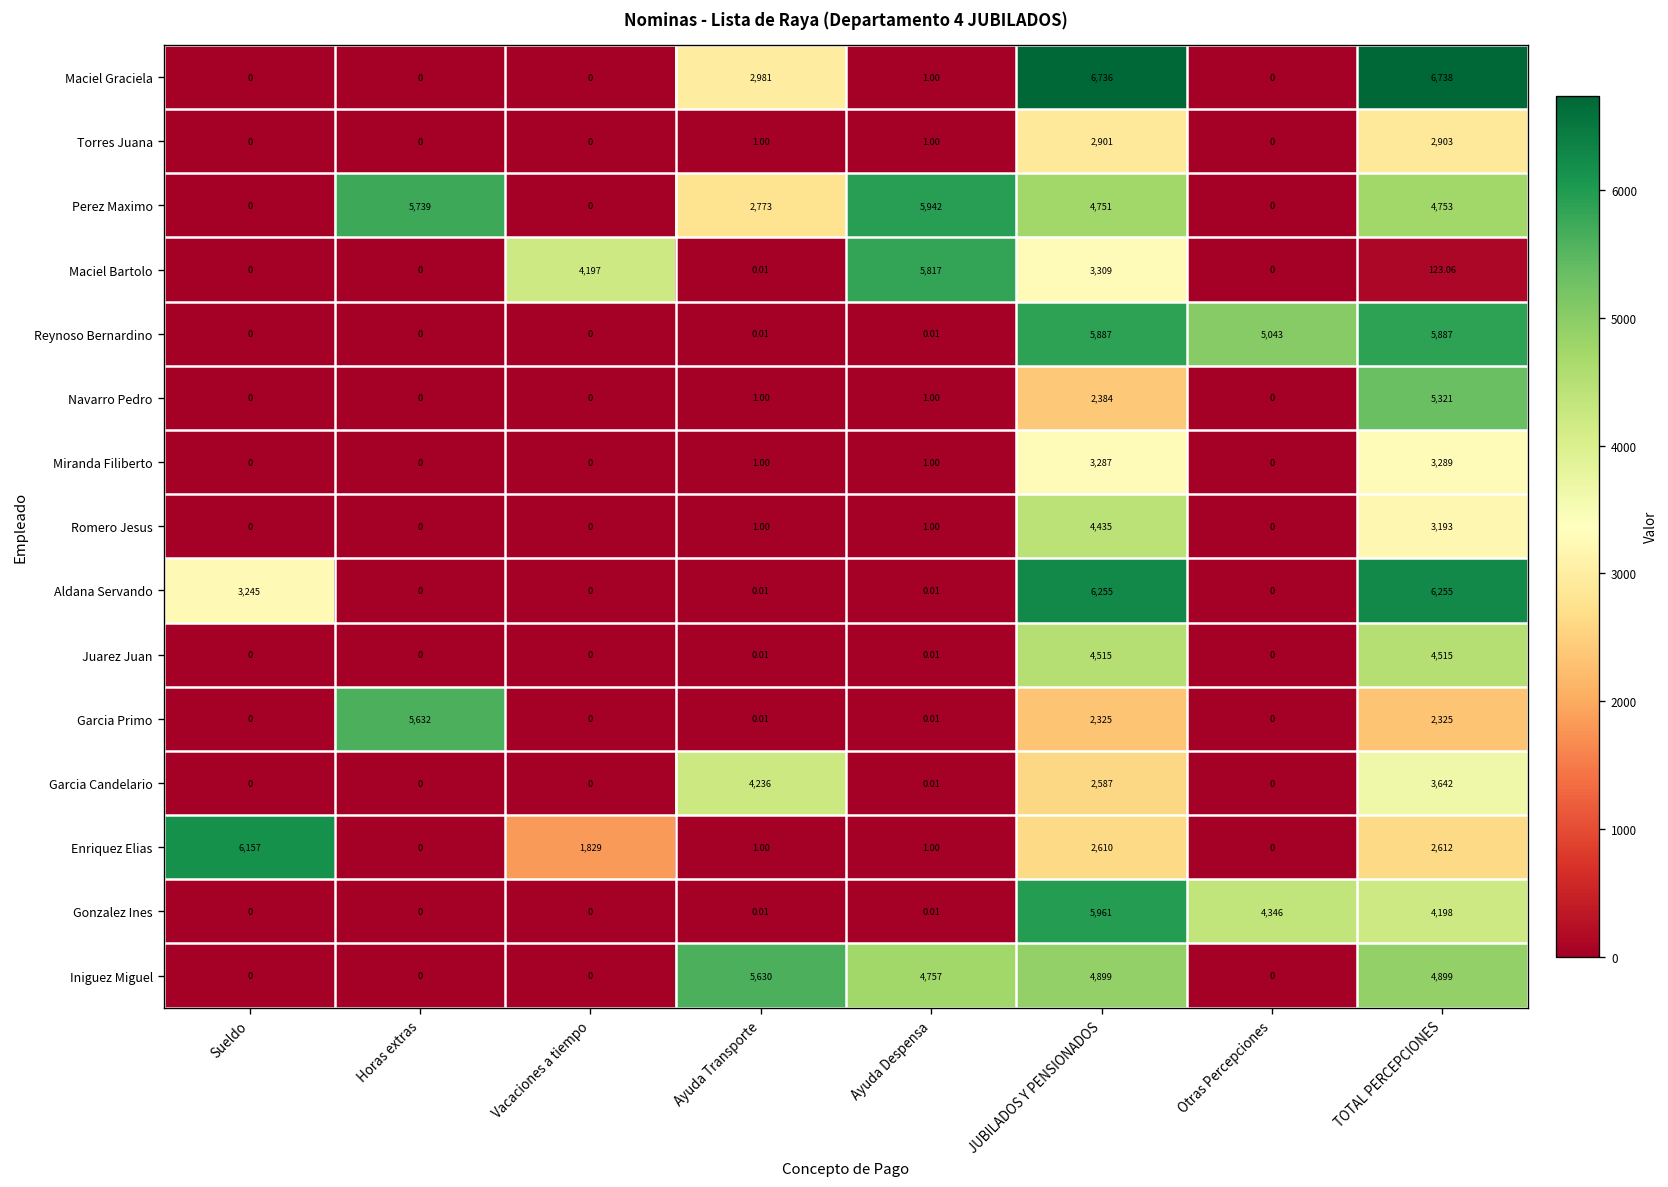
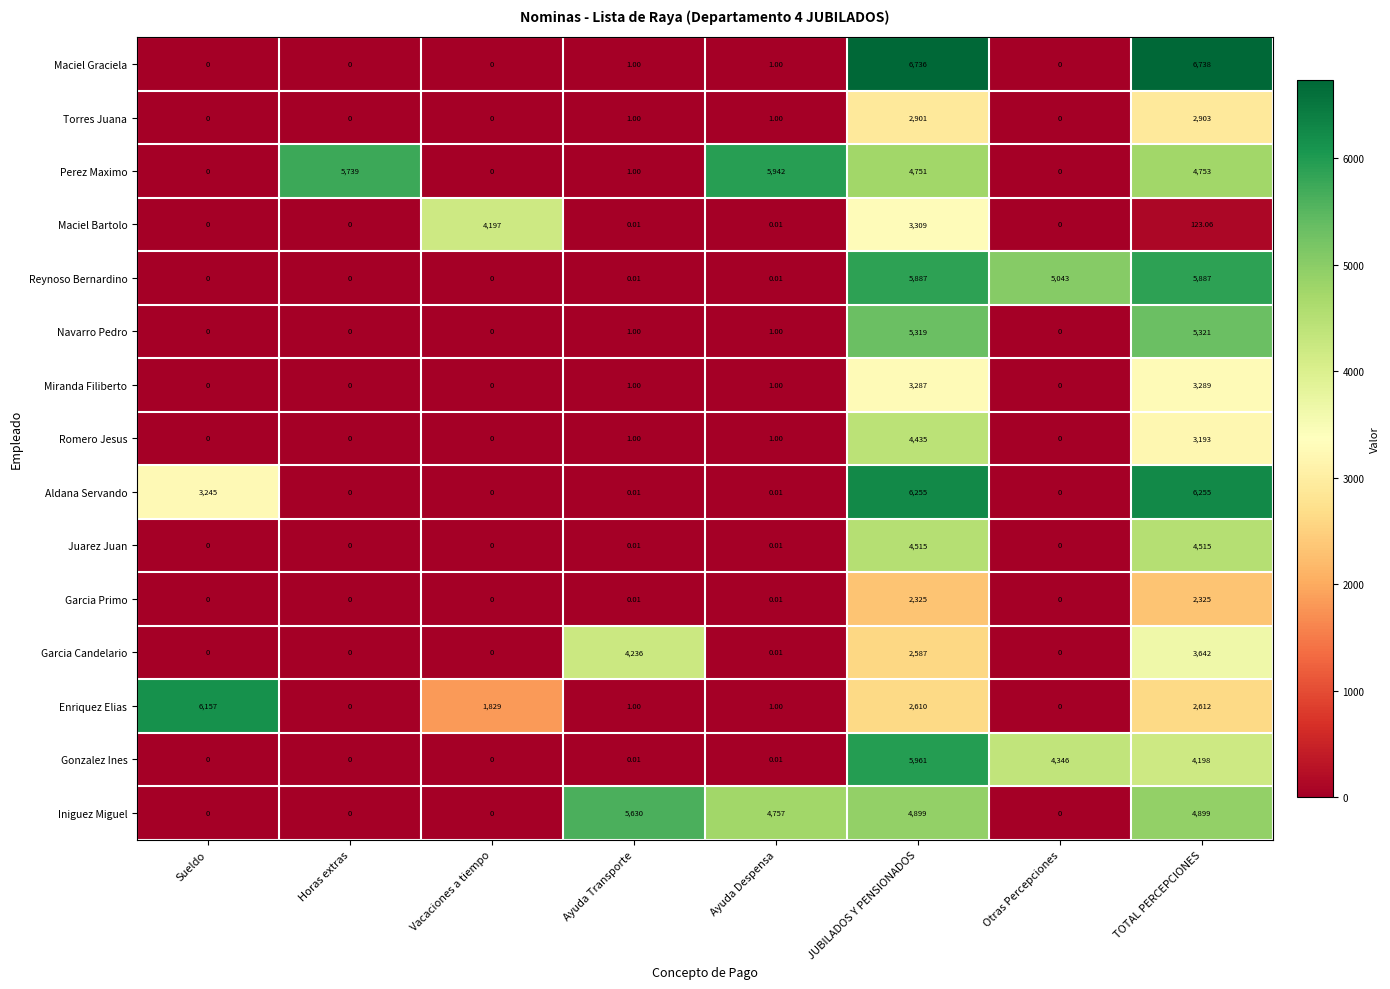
  {
    "Maciel Graciela": {
      "Sueldo": "0",
      "Horas extras": "0",
      "Vacaciones a tiempo": "0",
-     "Ayuda Transporte": "2,981",
+     "Ayuda Transporte": "1.00",
      "Ayuda Despensa": "1.00",
      "JUBILADOS Y PENSIONADOS": "6,736",
      "Otras Percepciones": "0",
      "TOTAL PERCEPCIONES": "6,738"
    },
    "Torres Juana": {
      "Sueldo": "0",
      "Horas extras": "0",
      "Vacaciones a tiempo": "0",
      "Ayuda Transporte": "1.00",
      "Ayuda Despensa": "1.00",
      "JUBILADOS Y PENSIONADOS": "2,901",
      "Otras Percepciones": "0",
      "TOTAL PERCEPCIONES": "2,903"
    },
    "Perez Maximo": {
      "Sueldo": "0",
      "Horas extras": "5,739",
      "Vacaciones a tiempo": "0",
-     "Ayuda Transporte": "2,773",
+     "Ayuda Transporte": "1.00",
      "Ayuda Despensa": "5,942",
      "JUBILADOS Y PENSIONADOS": "4,751",
      "Otras Percepciones": "0",
      "TOTAL PERCEPCIONES": "4,753"
    },
    "Maciel Bartolo": {
      "Sueldo": "0",
      "Horas extras": "0",
      "Vacaciones a tiempo": "4,197",
      "Ayuda Transporte": "0.01",
-     "Ayuda Despensa": "5,817",
+     "Ayuda Despensa": "0.01",
      "JUBILADOS Y PENSIONADOS": "3,309",
      "Otras Percepciones": "0",
      "TOTAL PERCEPCIONES": "123.06"
    },
    "Reynoso Bernardino": {
      "Sueldo": "0",
      "Horas extras": "0",
      "Vacaciones a tiempo": "0",
      "Ayuda Transporte": "0.01",
      "Ayuda Despensa": "0.01",
      "JUBILADOS Y PENSIONADOS": "5,887",
      "Otras Percepciones": "5,043",
      "TOTAL PERCEPCIONES": "5,887"
    },
    "Navarro Pedro": {
      "Sueldo": "0",
      "Horas extras": "0",
      "Vacaciones a tiempo": "0",
      "Ayuda Transporte": "1.00",
      "Ayuda Despensa": "1.00",
-     "JUBILADOS Y PENSIONADOS": "2,384",
+     "JUBILADOS Y PENSIONADOS": "5,319",
      "Otras Percepciones": "0",
      "TOTAL PERCEPCIONES": "5,321"
    },
    "Miranda Filiberto": {
      "Sueldo": "0",
      "Horas extras": "0",
      "Vacaciones a tiempo": "0",
      "Ayuda Transporte": "1.00",
      "Ayuda Despensa": "1.00",
      "JUBILADOS Y PENSIONADOS": "3,287",
      "Otras Percepciones": "0",
      "TOTAL PERCEPCIONES": "3,289"
    },
    "Romero Jesus": {
      "Sueldo": "0",
      "Horas extras": "0",
      "Vacaciones a tiempo": "0",
      "Ayuda Transporte": "1.00",
      "Ayuda Despensa": "1.00",
      "JUBILADOS Y PENSIONADOS": "4,435",
      "Otras Percepciones": "0",
      "TOTAL PERCEPCIONES": "3,193"
    },
    "Aldana Servando": {
      "Sueldo": "3,245",
      "Horas extras": "0",
      "Vacaciones a tiempo": "0",
      "Ayuda Transporte": "0.01",
      "Ayuda Despensa": "0.01",
      "JUBILADOS Y PENSIONADOS": "6,255",
      "Otras Percepciones": "0",
      "TOTAL PERCEPCIONES": "6,255"
    },
    "Juarez Juan": {
      "Sueldo": "0",
      "Horas extras": "0",
      "Vacaciones a tiempo": "0",
      "Ayuda Transporte": "0.01",
      "Ayuda Despensa": "0.01",
      "JUBILADOS Y PENSIONADOS": "4,515",
      "Otras Percepciones": "0",
      "TOTAL PERCEPCIONES": "4,515"
    },
    "Garcia Primo": {
      "Sueldo": "0",
-     "Horas extras": "5,632",
+     "Horas extras": "0",
      "Vacaciones a tiempo": "0",
      "Ayuda Transporte": "0.01",
      "Ayuda Despensa": "0.01",
      "JUBILADOS Y PENSIONADOS": "2,325",
      "Otras Percepciones": "0",
      "TOTAL PERCEPCIONES": "2,325"
    },
    "Garcia Candelario": {
      "Sueldo": "0",
      "Horas extras": "0",
      "Vacaciones a tiempo": "0",
      "Ayuda Transporte": "4,236",
      "Ayuda Despensa": "0.01",
      "JUBILADOS Y PENSIONADOS": "2,587",
      "Otras Percepciones": "0",
      "TOTAL PERCEPCIONES": "3,642"
    },
    "Enriquez Elias": {
      "Sueldo": "6,157",
      "Horas extras": "0",
      "Vacaciones a tiempo": "1,829",
      "Ayuda Transporte": "1.00",
      "Ayuda Despensa": "1.00",
      "JUBILADOS Y PENSIONADOS": "2,610",
      "Otras Percepciones": "0",
      "TOTAL PERCEPCIONES": "2,612"
    },
    "Gonzalez Ines": {
      "Sueldo": "0",
      "Horas extras": "0",
      "Vacaciones a tiempo": "0",
      "Ayuda Transporte": "0.01",
      "Ayuda Despensa": "0.01",
      "JUBILADOS Y PENSIONADOS": "5,961",
      "Otras Percepciones": "4,346",
      "TOTAL PERCEPCIONES": "4,198"
    },
    "Iniguez Miguel": {
      "Sueldo": "0",
      "Horas extras": "0",
      "Vacaciones a tiempo": "0",
      "Ayuda Transporte": "5,630",
      "Ayuda Despensa": "4,757",
      "JUBILADOS Y PENSIONADOS": "4,899",
      "Otras Percepciones": "0",
      "TOTAL PERCEPCIONES": "4,899"
    }
  }
